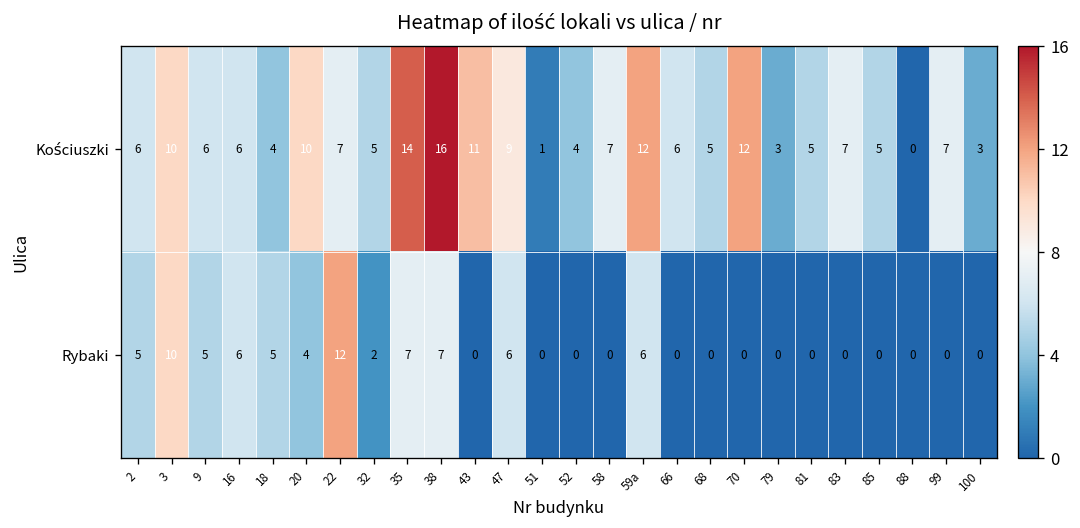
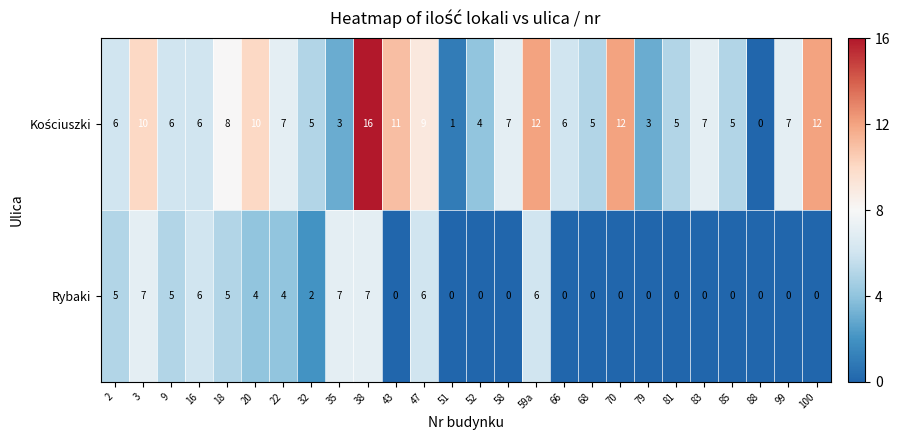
  {
    "Kościuszki": {
      "2": 6,
      "3": 10,
      "9": 6,
      "16": 6,
-     "18": 4,
+     "18": 8,
      "20": 10,
      "22": 7,
      "32": 5,
-     "35": 14,
+     "35": 3,
      "38": 16,
      "43": 11,
      "51": 1,
      "52": 4,
      "58": 7,
      "59a": 12,
      "66": 6,
      "68": 5,
      "70": 12,
      "79": 3,
      "81": 5,
      "83": 7,
      "85": 5,
      "88": 0,
      "99": 7,
-     "100": 3
+     "100": 12
    },
    "Rybaki": {
      "2": 5,
-     "3": 10,
+     "3": 7,
      "9": 5,
      "16": 6,
      "18": 5,
      "20": 4,
-     "22": 12,
+     "22": 4,
      "32": 2,
      "35": 7,
      "38": 7,
      "43": 0,
      "47": 6,
      "51": 0,
      "52": 0,
      "58": 0,
      "59a": 6,
      "66": 0,
      "68": 0,
      "70": 0,
      "79": 0,
      "81": 0,
      "83": 0,
      "85": 0,
      "88": 0,
      "99": 0,
      "100": 0
    }
  }
